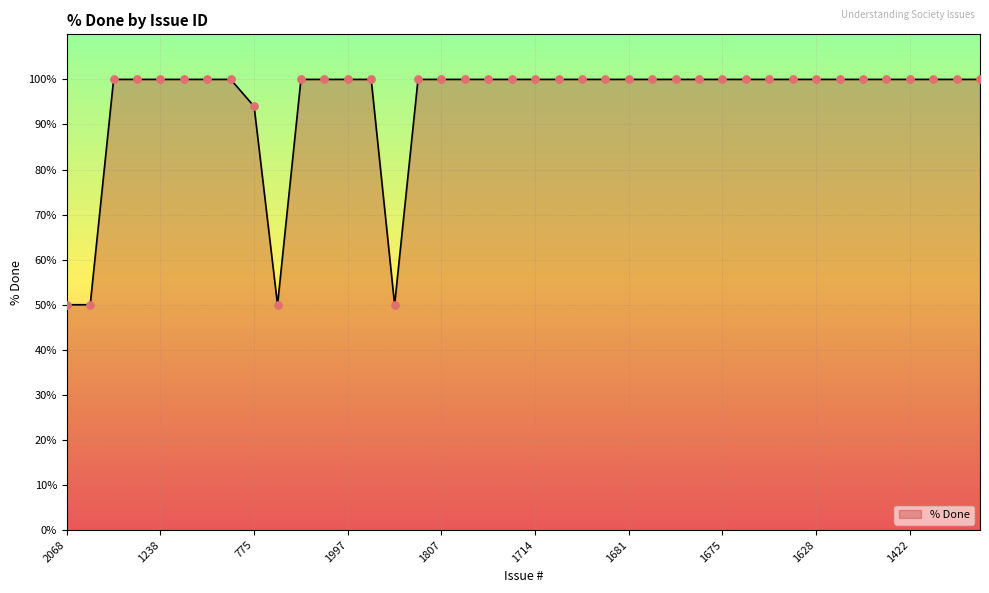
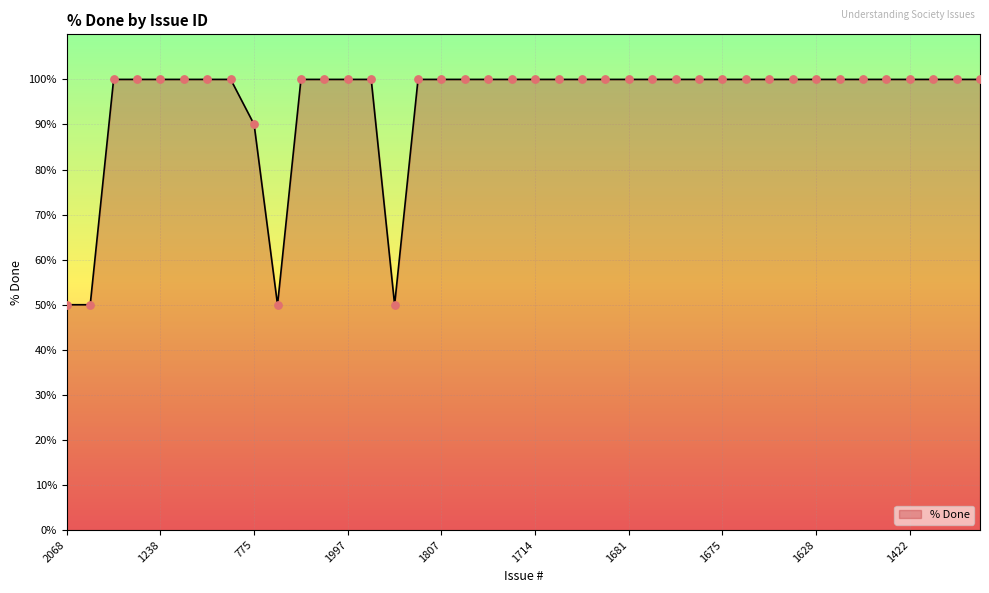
  {
    "2068": "50%",
    "1238": "100%",
-   "775": "94%",
+   "775": "90%",
    "1997": "100%",
    "1807": "100%",
    "1714": "100%",
    "1681": "100%",
    "1675": "100%",
    "1628": "100%",
    "1422": "100%"
  }
